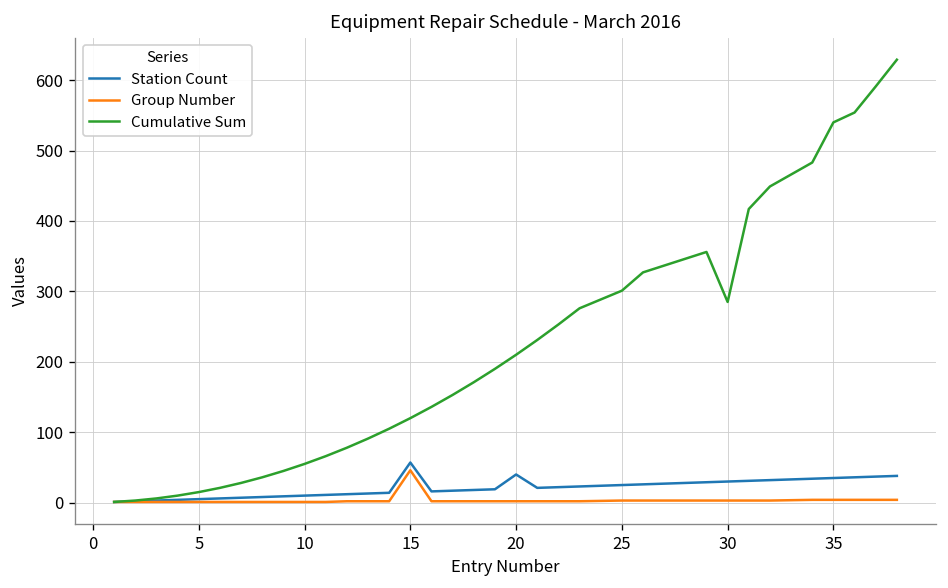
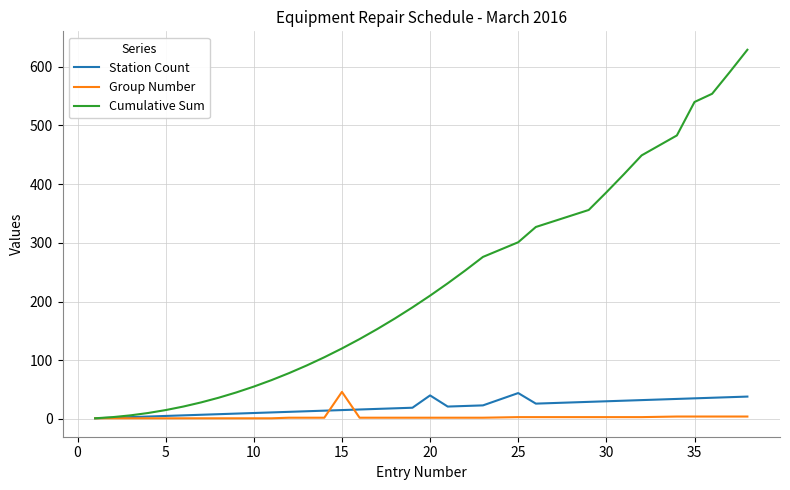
  {
    "Station Count": {
      "10": 10,
-     "15": 60,
+     "15": 20,
      "20": 40,
-     "25": 30,
+     "25": 40,
      "30": 30,
      "35": 40
    },
    "Group Number": {
      "10": 0,
      "15": 50,
      "20": 0,
      "25": 0,
      "30": 0,
      "35": 0
    },
    "Cumulative Sum": {
      "5": 20,
      "10": 60,
      "15": 120,
      "20": 210,
      "25": 300,
-     "30": 290,
+     "30": 390,
      "35": 540
    }
  }
